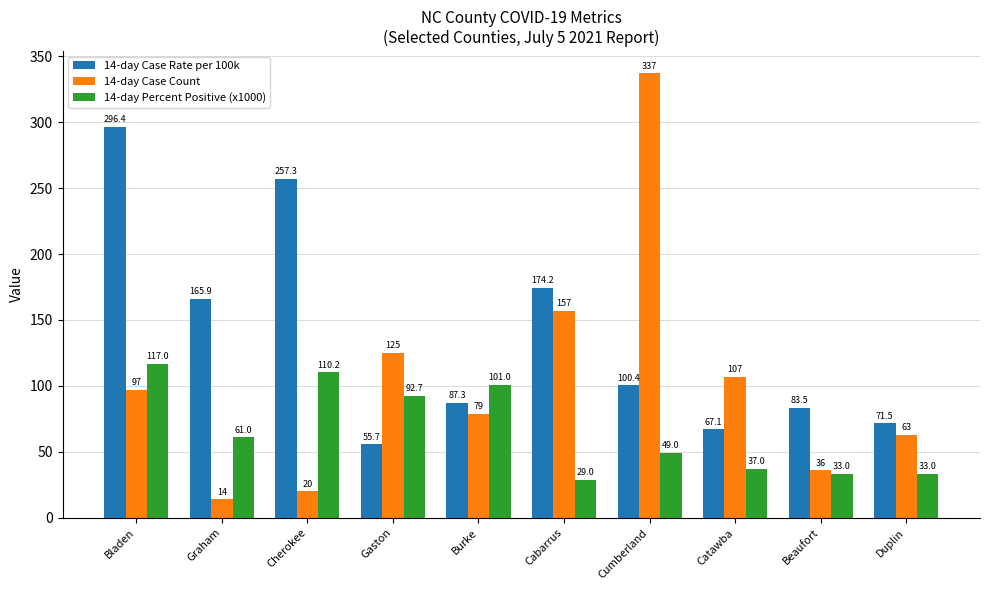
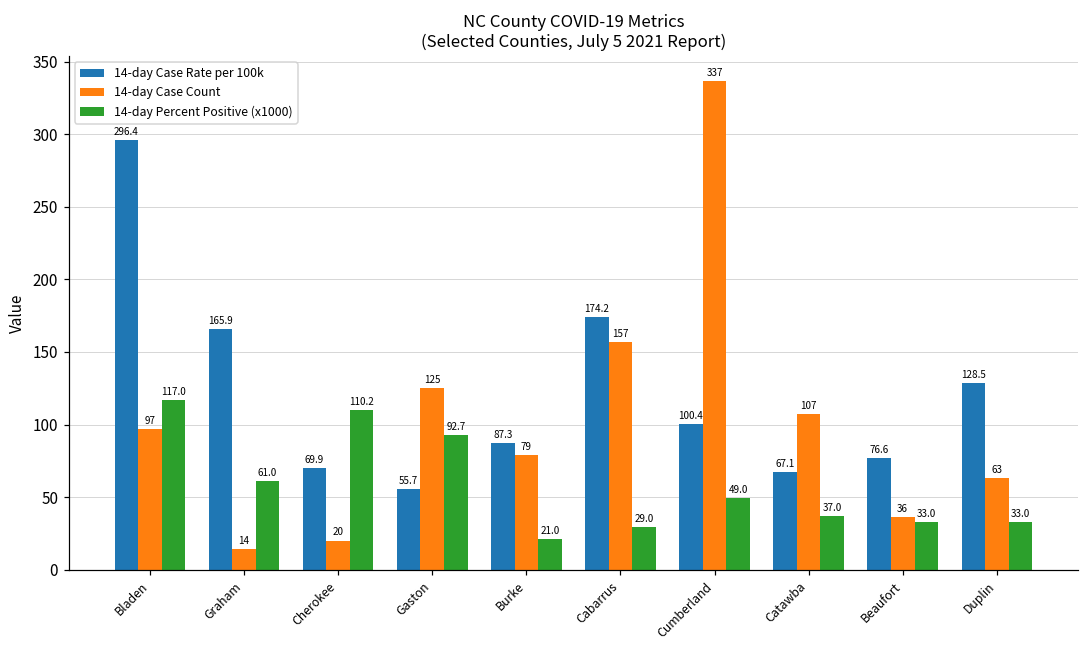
  {
    "14-day Case Rate per 100k": {
      "Bladen": 296.4,
      "Graham": 165.9,
-     "Cherokee": 257.3,
+     "Cherokee": 69.9,
      "Gaston": 55.7,
      "Burke": 87.3,
      "Cabarrus": 174.2,
      "Cumberland": 100.4,
      "Catawba": 67.1,
-     "Beaufort": 83.5,
-     "Duplin": 71.5
+     "Beaufort": 76.6,
+     "Duplin": 128.5
    },
    "14-day Case Count": {
      "Bladen": 97,
      "Graham": 14,
      "Cherokee": 20,
      "Gaston": 125,
      "Burke": 79,
      "Cabarrus": 157,
      "Cumberland": 337,
      "Catawba": 107,
      "Beaufort": 36,
      "Duplin": 63
    },
    "14-day Percent Positive (x1000)": {
      "Bladen": 117.0,
      "Graham": 61.0,
      "Cherokee": 110.2,
      "Gaston": 92.7,
-     "Burke": 101.0,
+     "Burke": 21.0,
      "Cabarrus": 29.0,
      "Cumberland": 49.0,
      "Catawba": 37.0,
      "Beaufort": 33.0,
      "Duplin": 33.0
    }
  }
